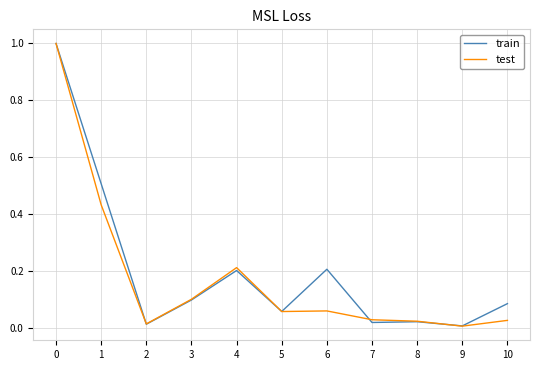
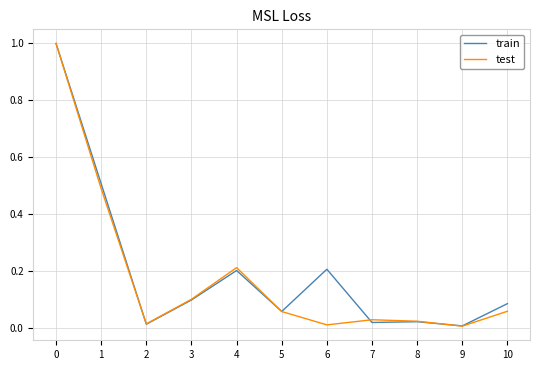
  {
    "train": {
      "1": 0.51,
      "4": 0.20,
      "6": 0.21,
      "7": 0.02,
      "10": 0.09
    },
    "test": {
-     "1": 0.43,
+     "1": 0.49,
      "4": 0.21,
-     "6": 0.06,
+     "6": 0.01,
      "7": 0.03,
-     "10": 0.03
+     "10": 0.06
    }
  }
